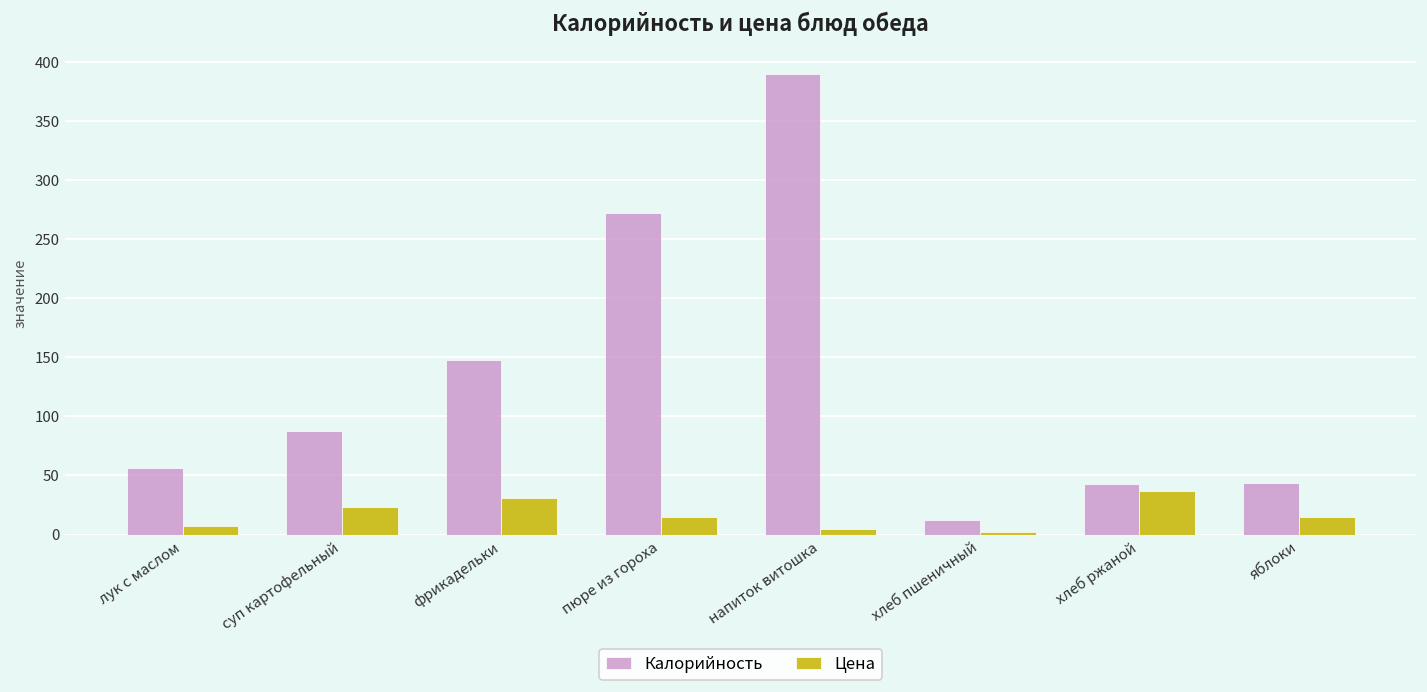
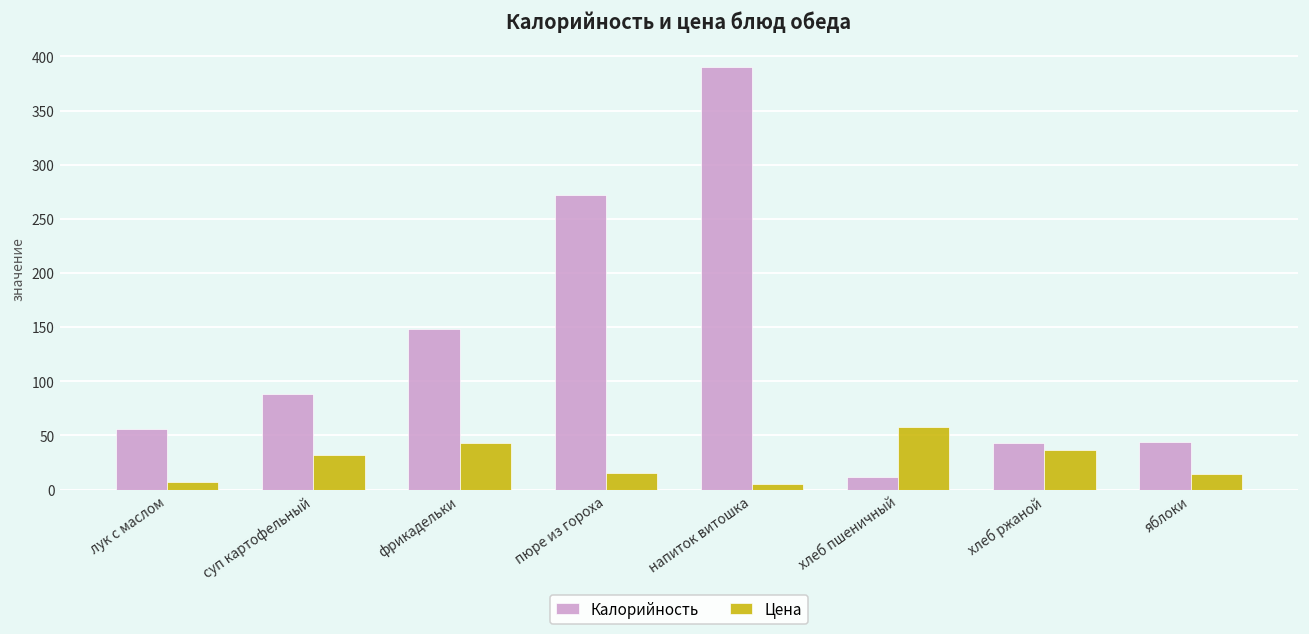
  {
    "Калорийность": {
      "лук с маслом": 60,
      "суп картофельный": 90,
      "фрикадельки": 150,
      "пюре из гороха": 270,
      "напиток витошка": 390,
      "хлеб пшеничный": 10,
      "хлеб ржаной": 40,
      "яблоки": 40
    },
    "Цена": {
      "лук с маслом": 10,
-     "суп картофельный": 20,
-     "фрикадельки": 30,
+     "суп картофельный": 30,
+     "фрикадельки": 40,
      "пюре из гороха": 20,
      "напиток витошка": 10,
-     "хлеб пшеничный": 0,
+     "хлеб пшеничный": 60,
      "хлеб ржаной": 40,
      "яблоки": 10
    }
  }
